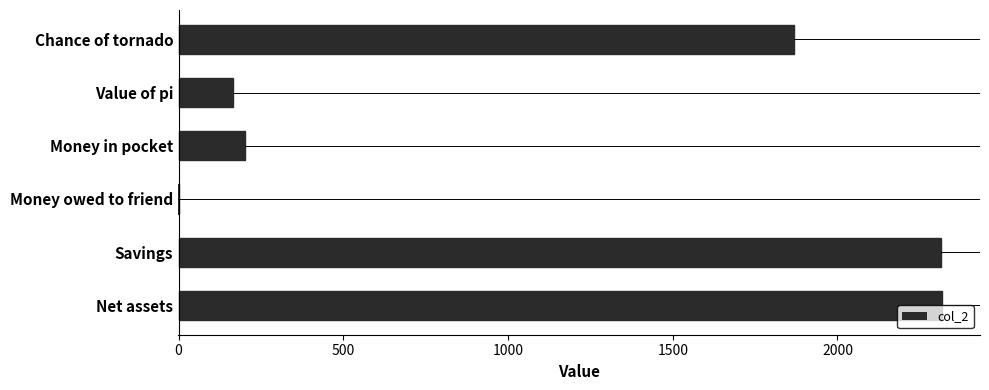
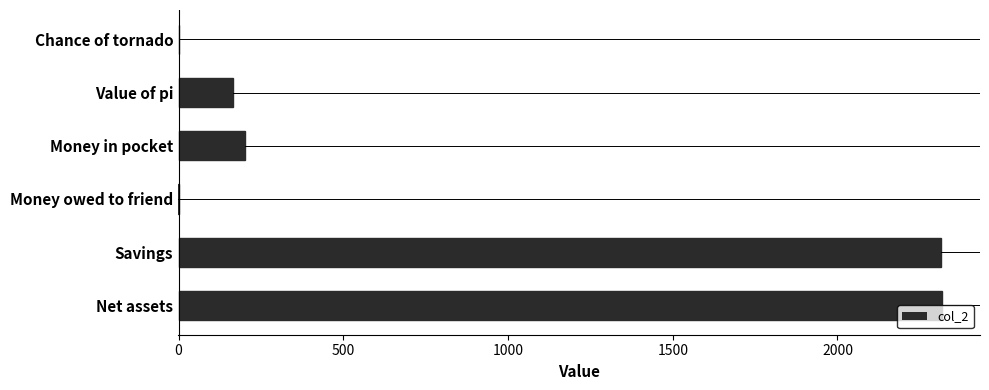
  {
    "col_2": {
-     "Chance of tornado": 1870,
+     "Chance of tornado": 0,
      "Value of pi": 160,
      "Money in pocket": 200,
      "Savings": 2320,
      "Net assets": 2320
    }
  }
